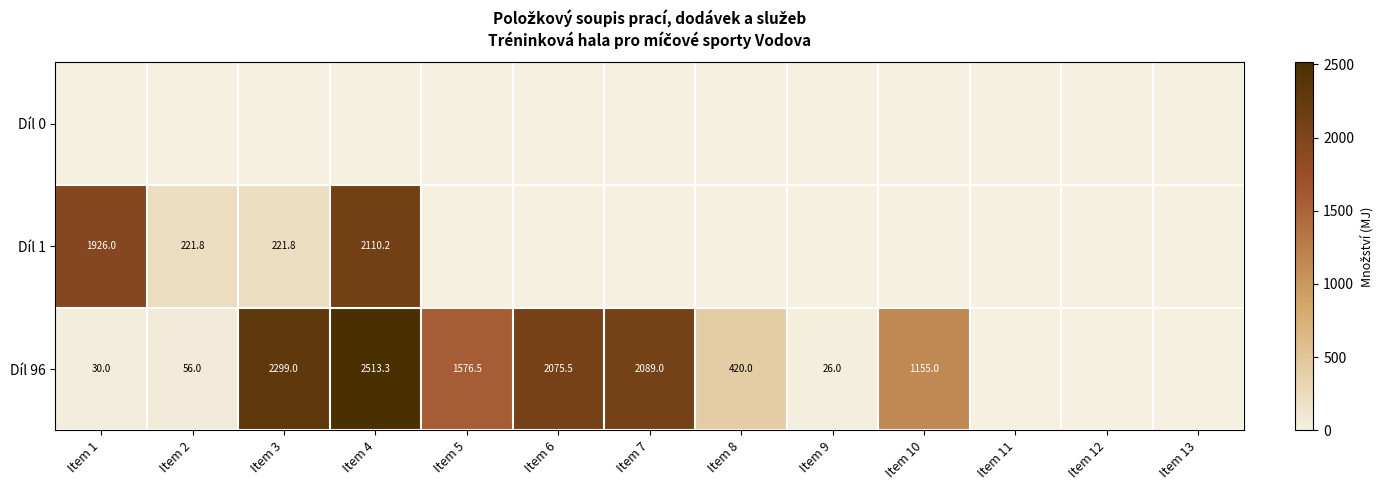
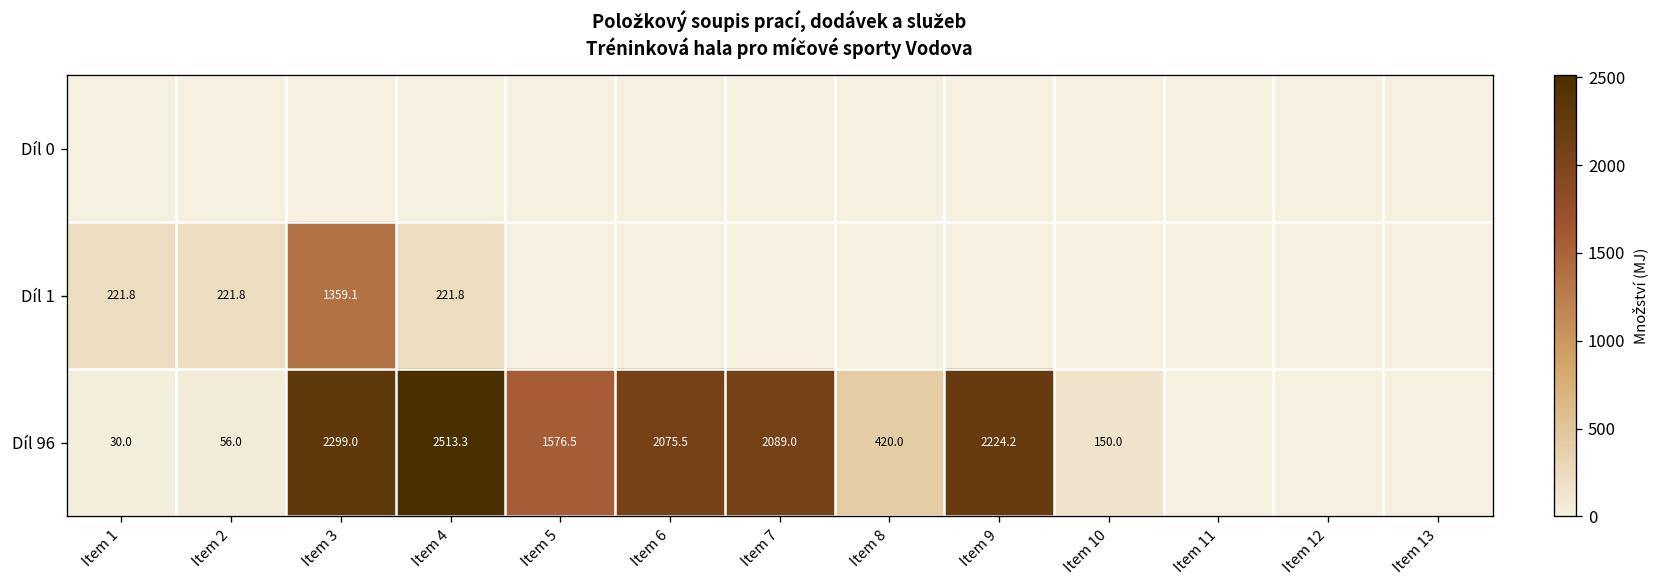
  {
    "Díl 1": {
-     "Item 1": 1926.0,
+     "Item 1": 221.8,
      "Item 2": 221.8,
-     "Item 3": 221.8,
-     "Item 4": 2110.2
+     "Item 3": 1359.1,
+     "Item 4": 221.8
    },
    "Díl 96": {
      "Item 1": 30.0,
      "Item 2": 56.0,
      "Item 3": 2299.0,
      "Item 4": 2513.3,
      "Item 5": 1576.5,
      "Item 6": 2075.5,
      "Item 7": 2089.0,
      "Item 8": 420.0,
-     "Item 9": 26.0,
-     "Item 10": 1155.0
+     "Item 9": 2224.2,
+     "Item 10": 150.0
    }
  }
